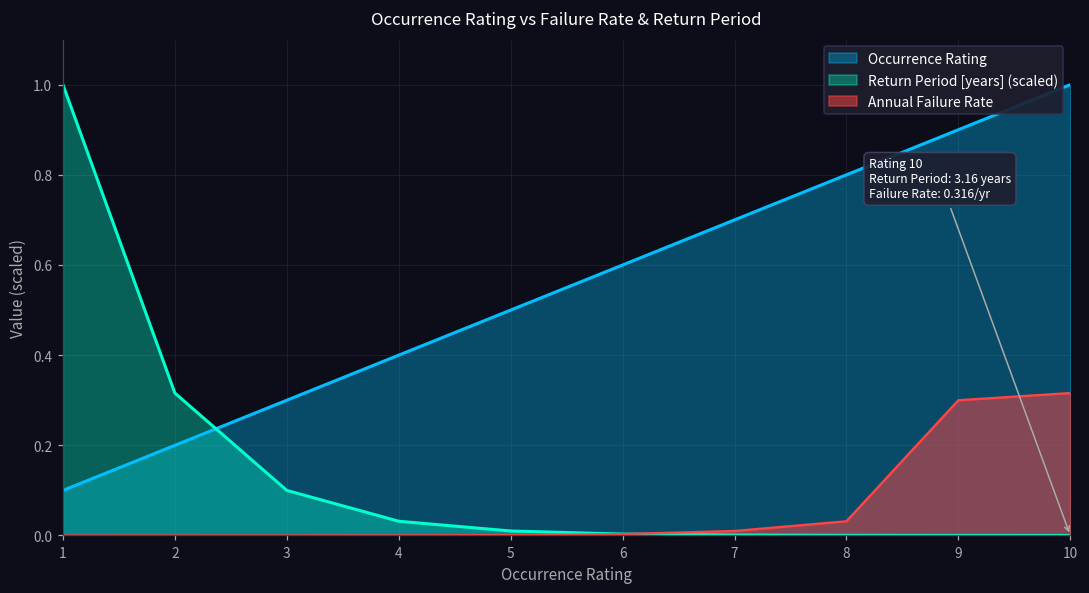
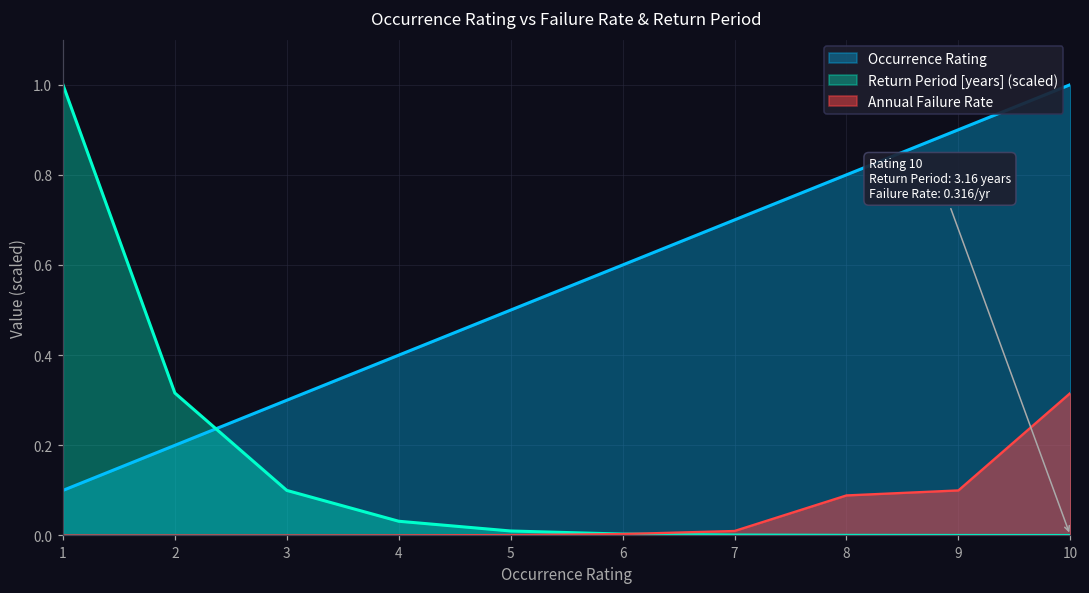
  {
    "Annual Failure Rate": {
      "1": 0.00,
      "2": 0.00,
      "3": 0.00,
      "4": 0.00,
      "5": 0.00,
      "7": 0.01,
-     "8": 0.03,
-     "9": 0.3,
+     "8": 0.09,
+     "9": 0.1,
      "10": 0.32
    }
  }
